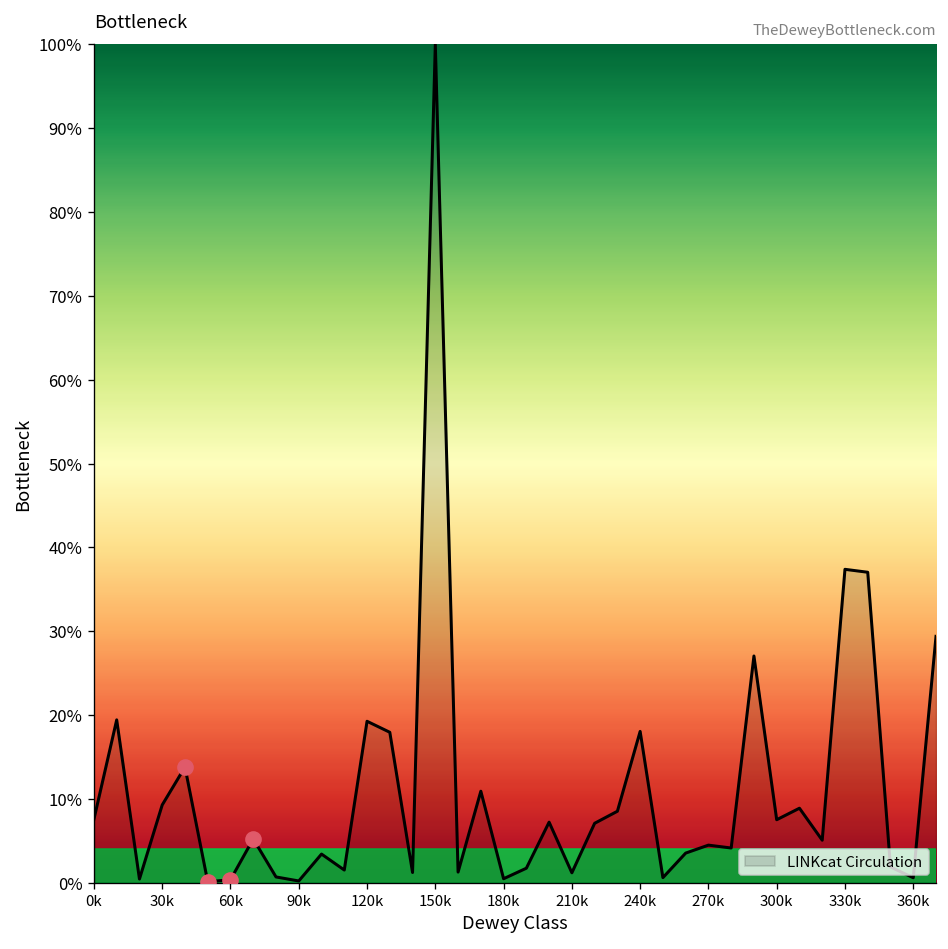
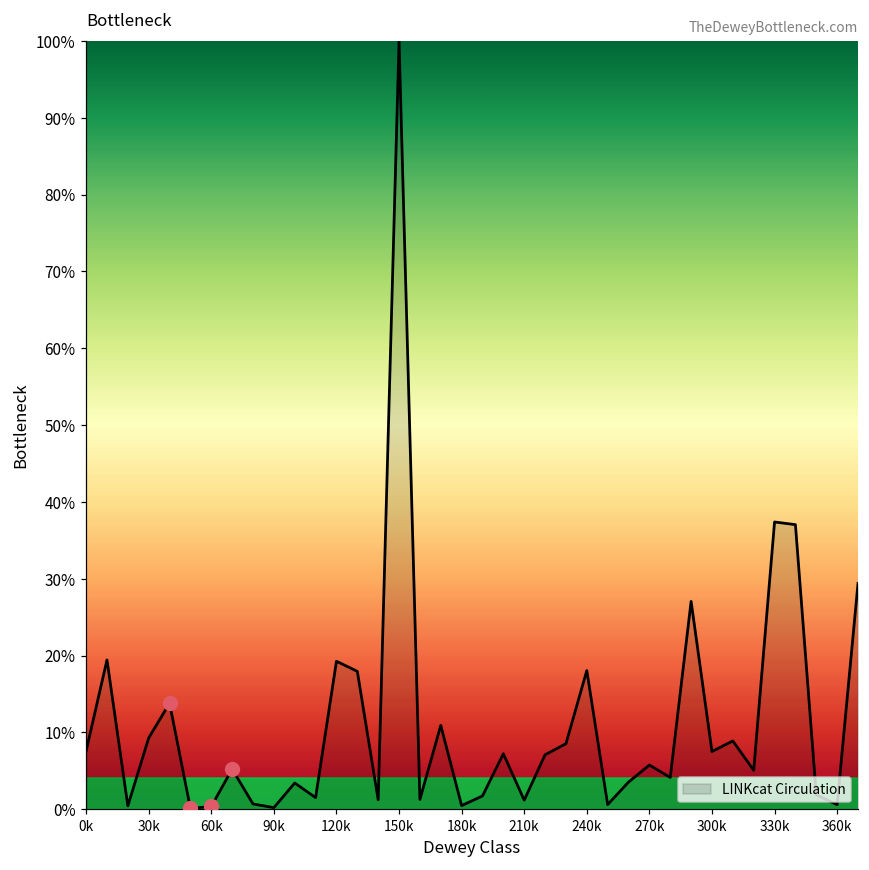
  {
    "LINKcat Circulation": {
      "0k": "8%",
      "30k": "9%",
      "120k": "19%",
      "150k": "100%",
      "240k": "18%",
-     "270k": "4%",
+     "270k": "6%",
      "300k": "8%",
      "330k": "37%"
    }
  }
